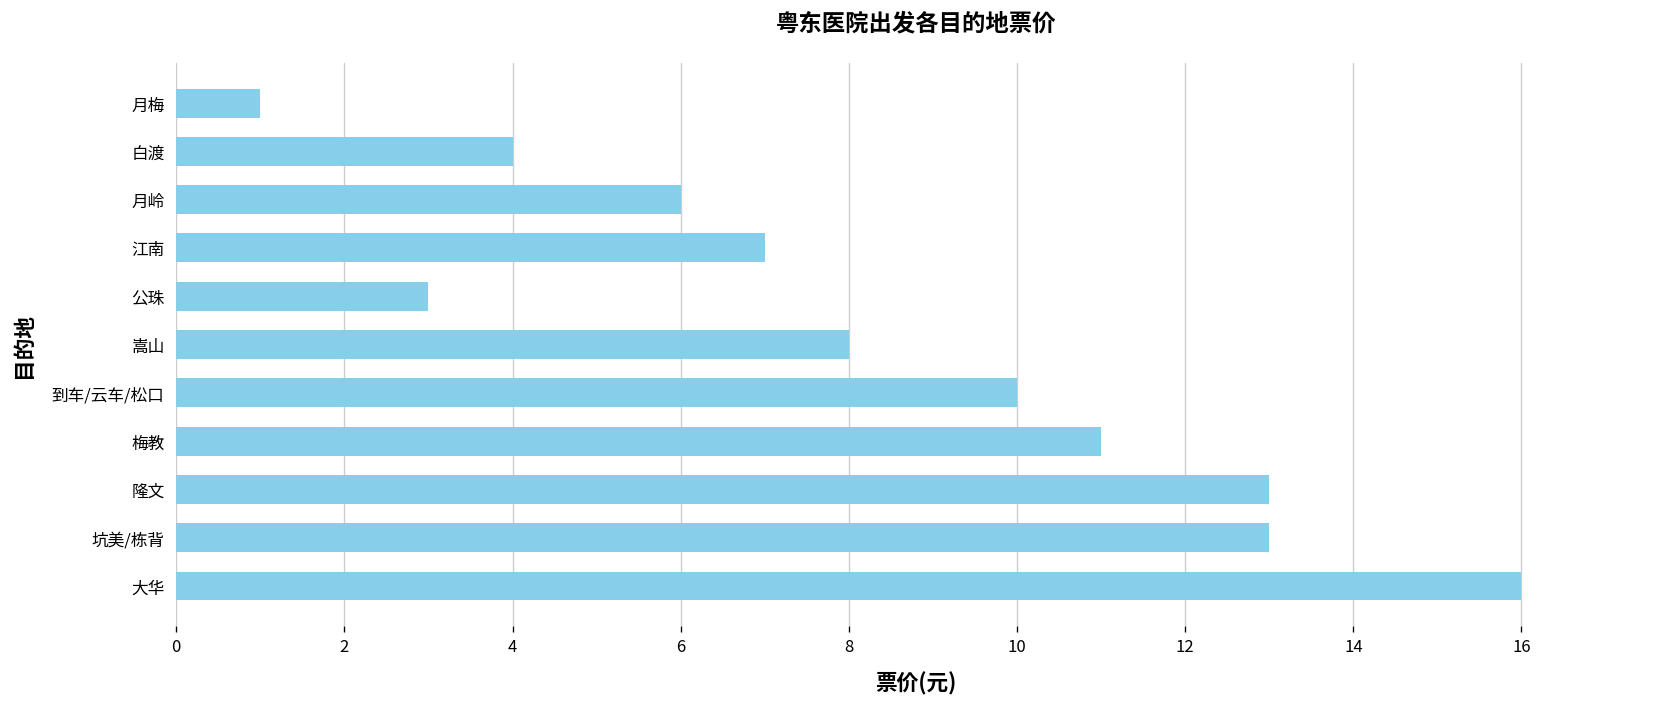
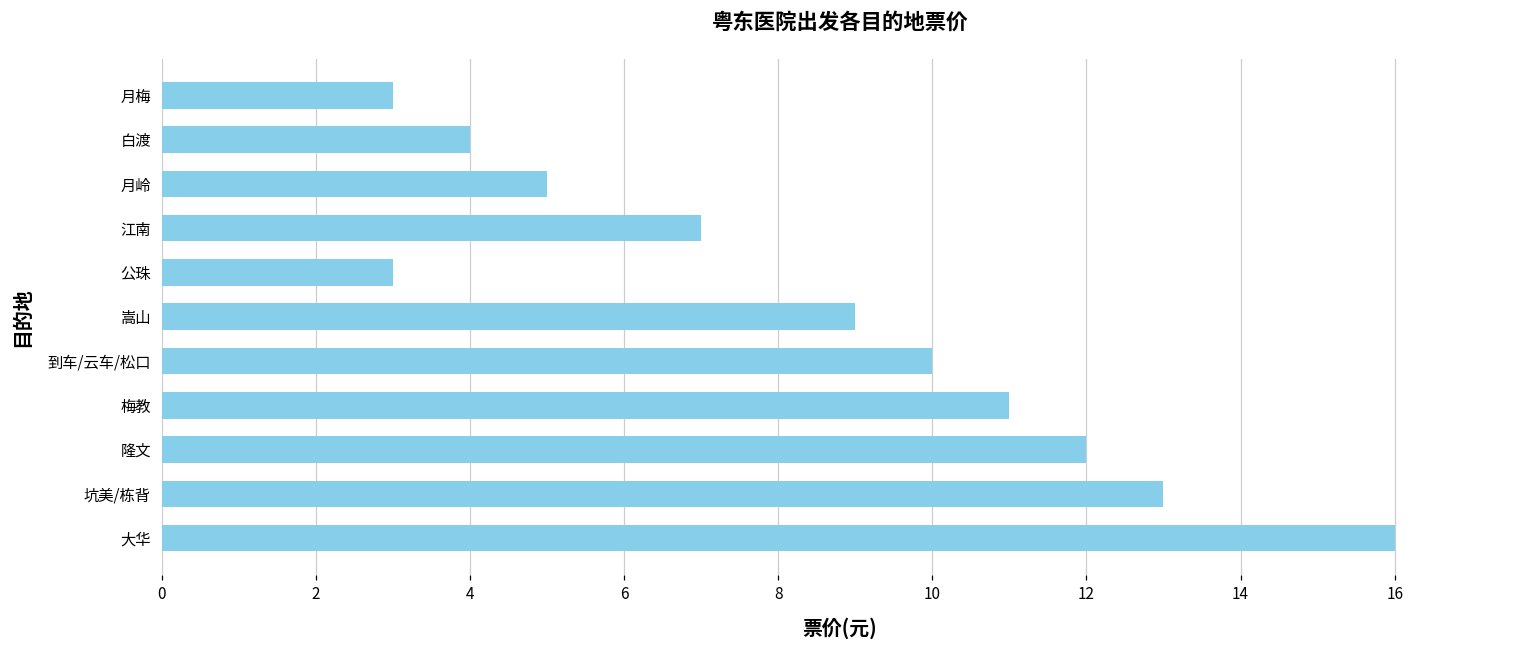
  {
-   "月梅": 1,
+   "月梅": 3,
    "白渡": 4,
-   "月岭": 6,
+   "月岭": 5,
    "江南": 7,
    "公珠": 3,
-   "嵩山": 8,
+   "嵩山": 9,
    "到车/云车/松口": 10,
    "梅教": 11,
-   "隆文": 13,
+   "隆文": 12,
    "坑美/栋背": 13,
    "大华": 16
  }
